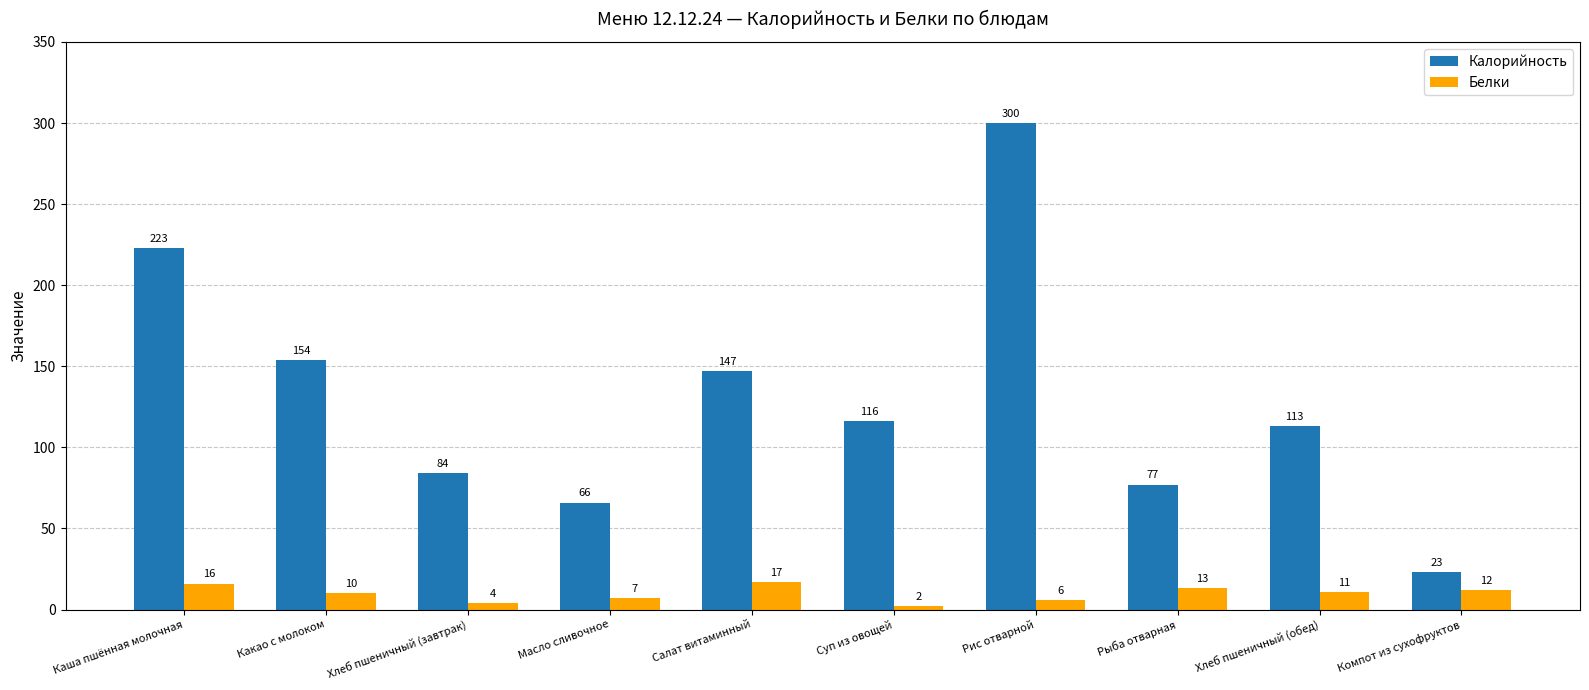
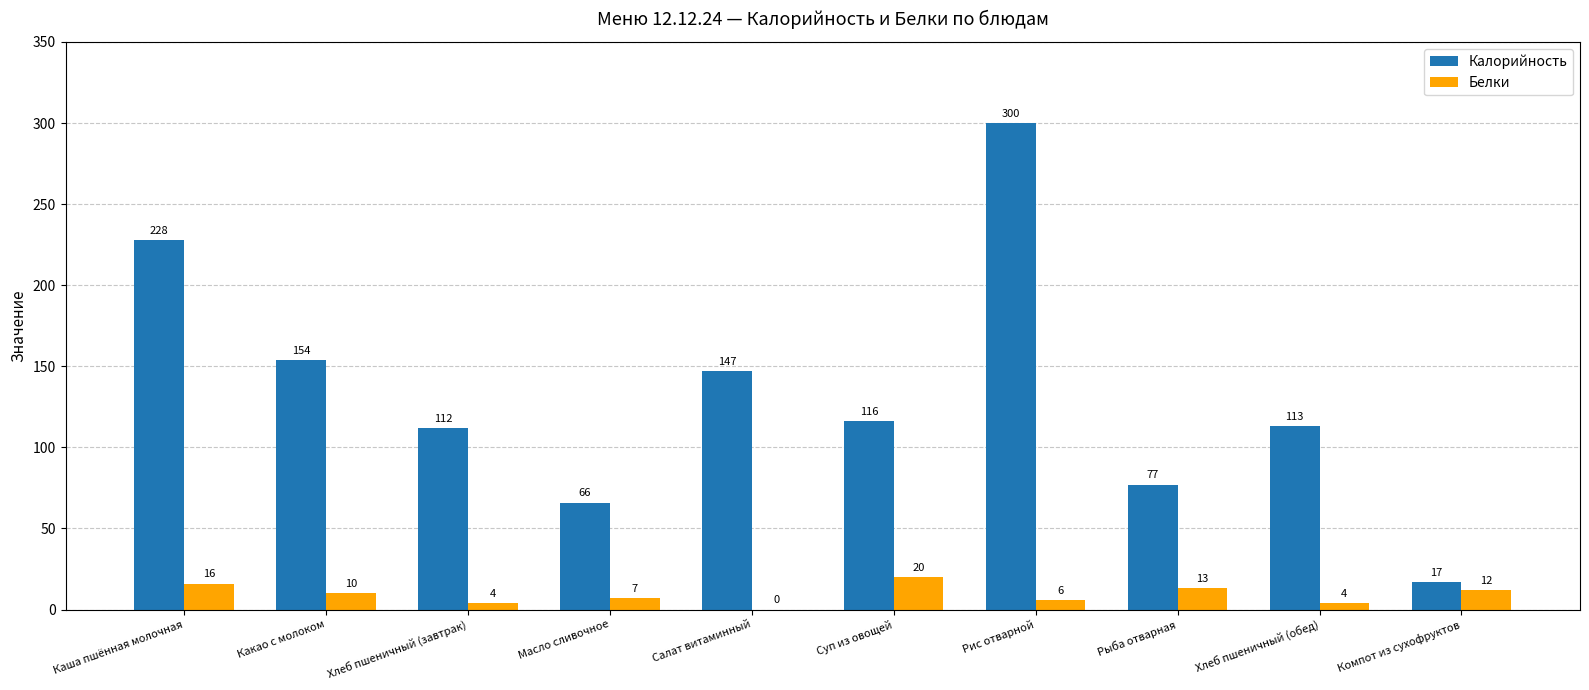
  {
    "Калорийность": {
-     "Каша пшённая молочная": 223,
+     "Каша пшённая молочная": 228,
      "Какао с молоком": 154,
-     "Хлеб пшеничный (завтрак)": 84,
+     "Хлеб пшеничный (завтрак)": 112,
      "Масло сливочное": 66,
      "Салат витаминный": 147,
      "Суп из овощей": 116,
      "Рис отварной": 300,
      "Рыба отварная": 77,
      "Хлеб пшеничный (обед)": 113,
-     "Компот из сухофруктов": 23
+     "Компот из сухофруктов": 17
    },
    "Белки": {
      "Каша пшённая молочная": 16,
      "Какао с молоком": 10,
      "Хлеб пшеничный (завтрак)": 4,
      "Масло сливочное": 7,
-     "Салат витаминный": 17,
-     "Суп из овощей": 2,
+     "Салат витаминный": 0,
+     "Суп из овощей": 20,
      "Рис отварной": 6,
      "Рыба отварная": 13,
-     "Хлеб пшеничный (обед)": 11,
+     "Хлеб пшеничный (обед)": 4,
      "Компот из сухофруктов": 12
    }
  }
